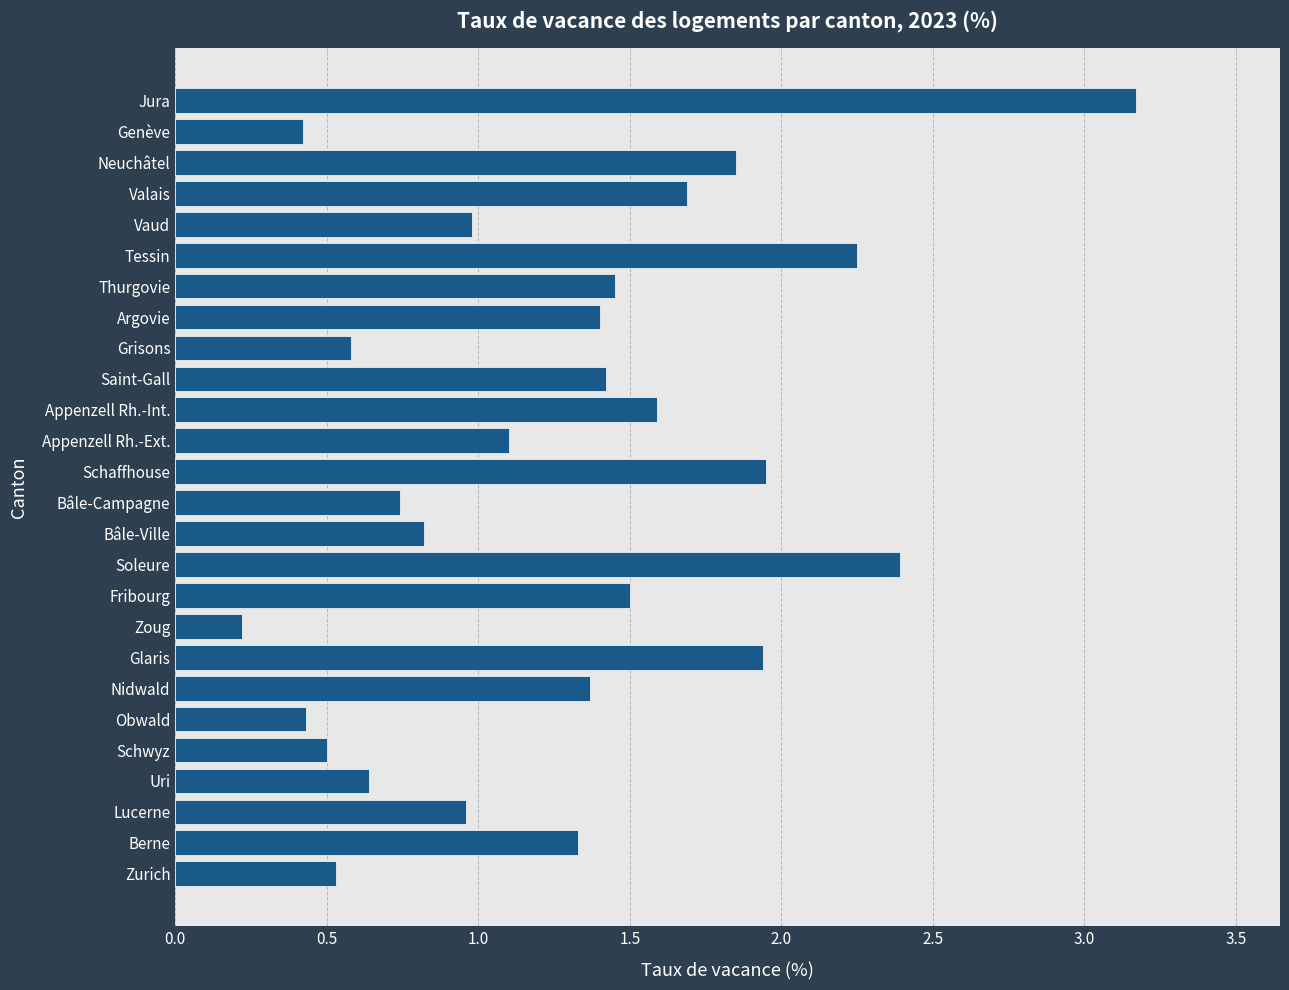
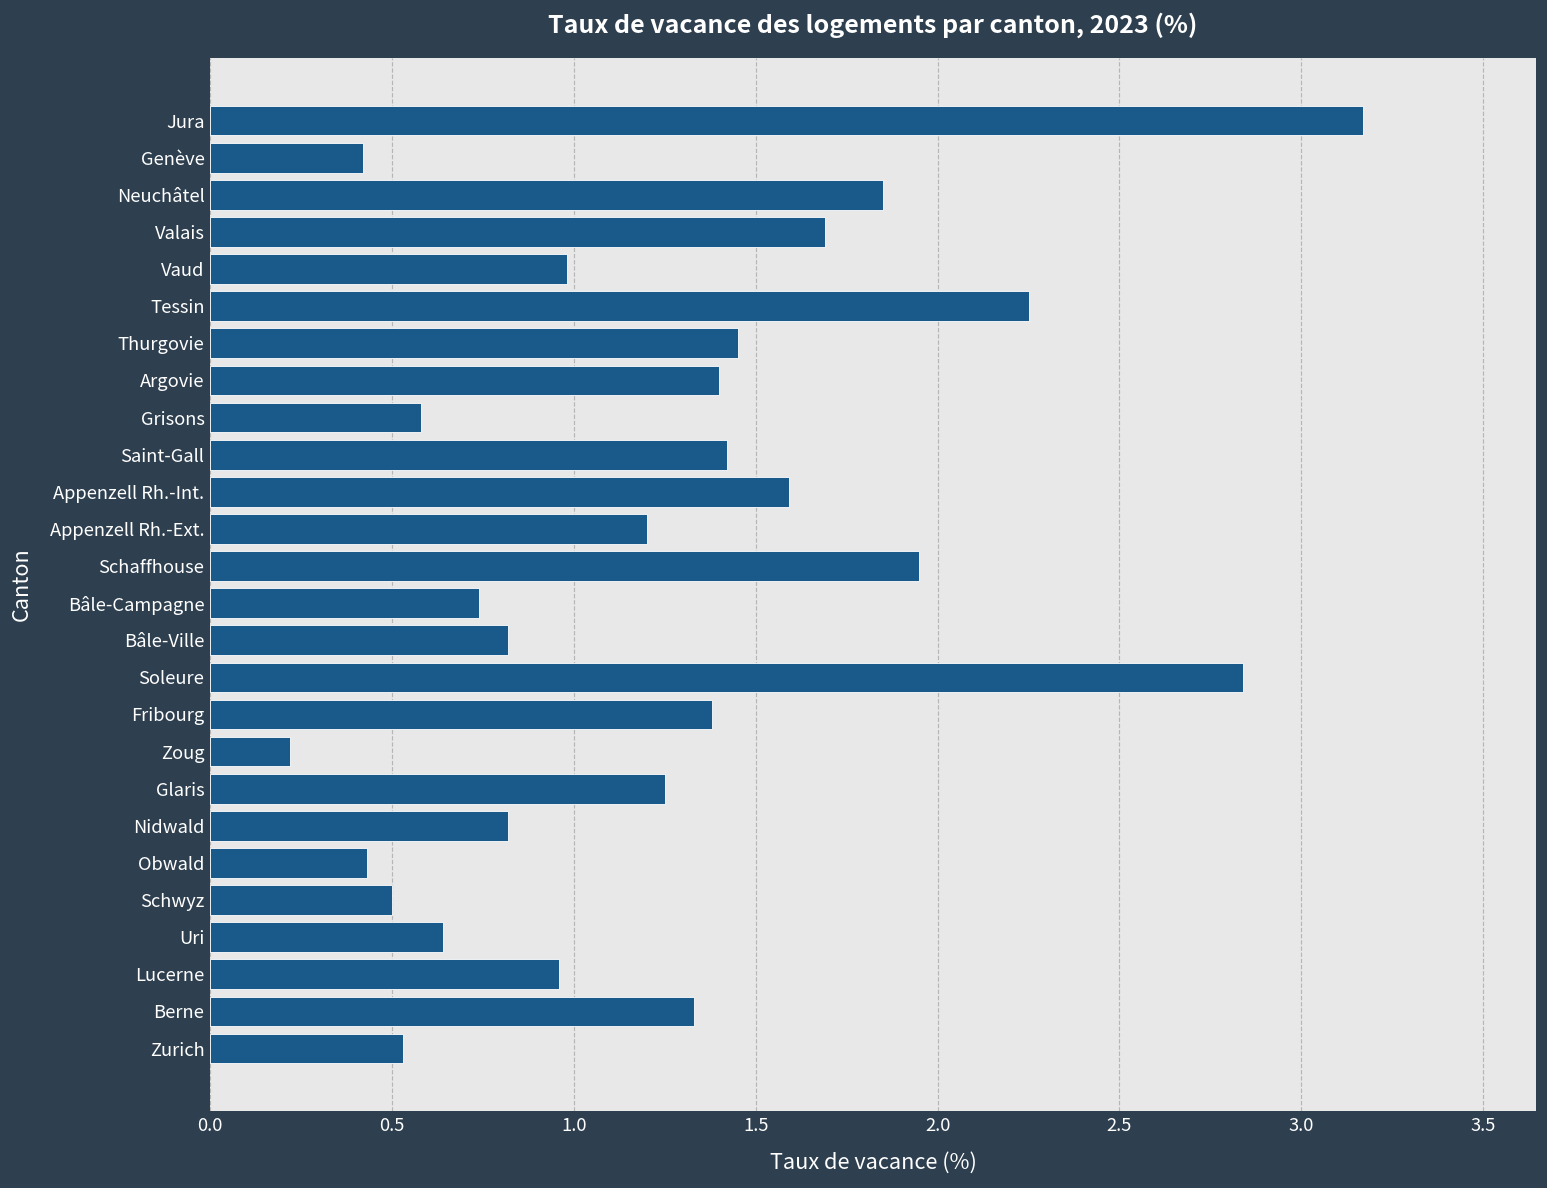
  {
    "Jura": 3.17,
    "Genève": 0.42,
    "Neuchâtel": 1.85,
    "Valais": 1.69,
    "Vaud": 0.98,
    "Tessin": 2.25,
    "Thurgovie": 1.45,
    "Argovie": 1.40,
    "Grisons": 0.58,
    "Saint-Gall": 1.42,
    "Appenzell Rh.-Int.": 1.59,
-   "Appenzell Rh.-Ext.": 1.1,
+   "Appenzell Rh.-Ext.": 1.2,
    "Schaffhouse": 1.95,
    "Bâle-Campagne": 0.74,
    "Bâle-Ville": 0.82,
-   "Soleure": 2.39,
-   "Fribourg": 1.50,
+   "Soleure": 2.84,
+   "Fribourg": 1.38,
    "Zoug": 0.22,
-   "Glaris": 1.94,
-   "Nidwald": 1.37,
+   "Glaris": 1.25,
+   "Nidwald": 0.82,
    "Obwald": 0.43,
    "Schwyz": 0.50,
    "Uri": 0.64,
    "Lucerne": 0.96,
    "Berne": 1.33,
    "Zurich": 0.53
  }
